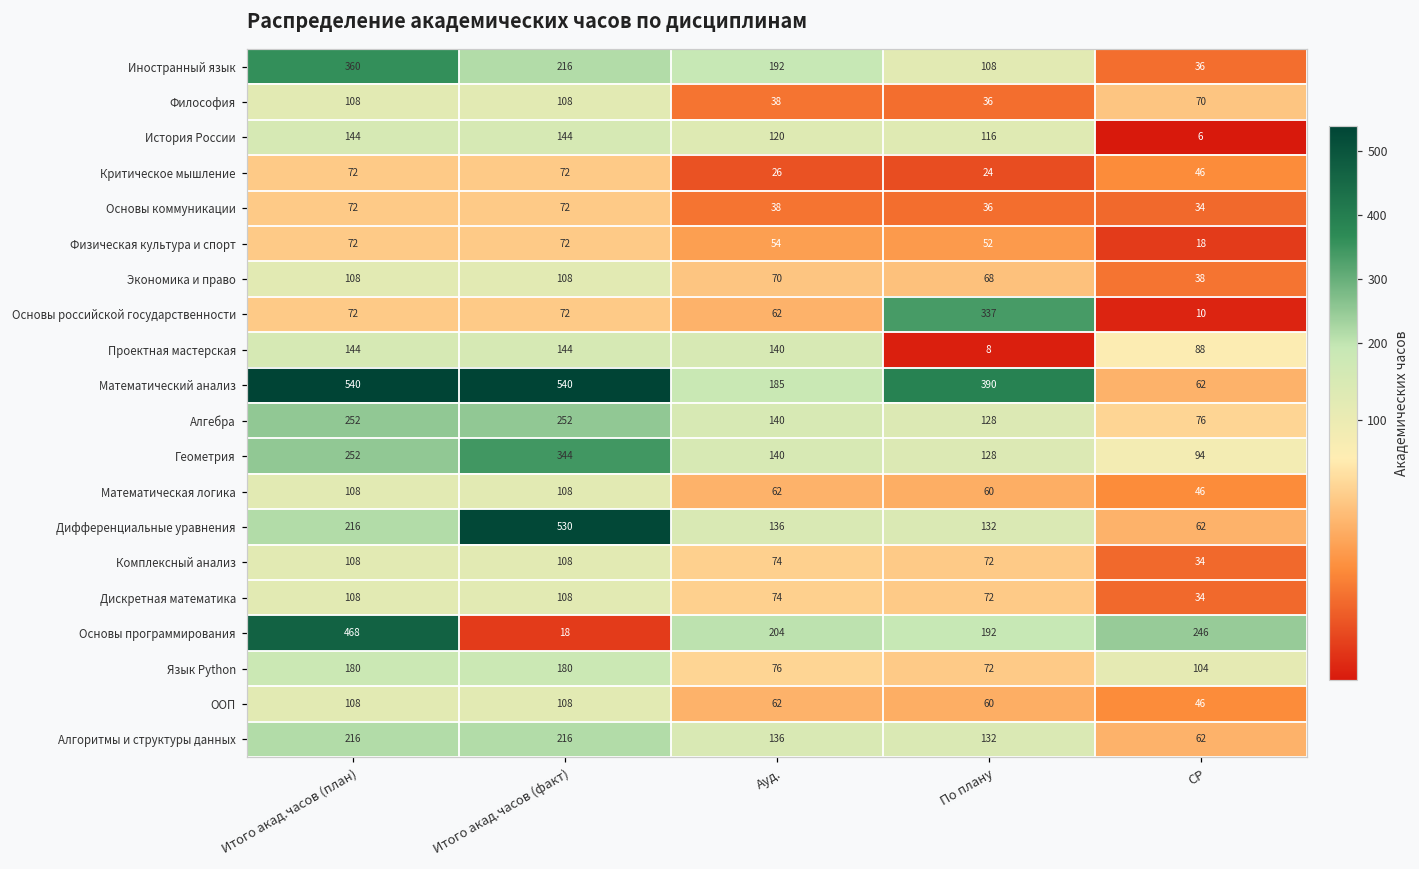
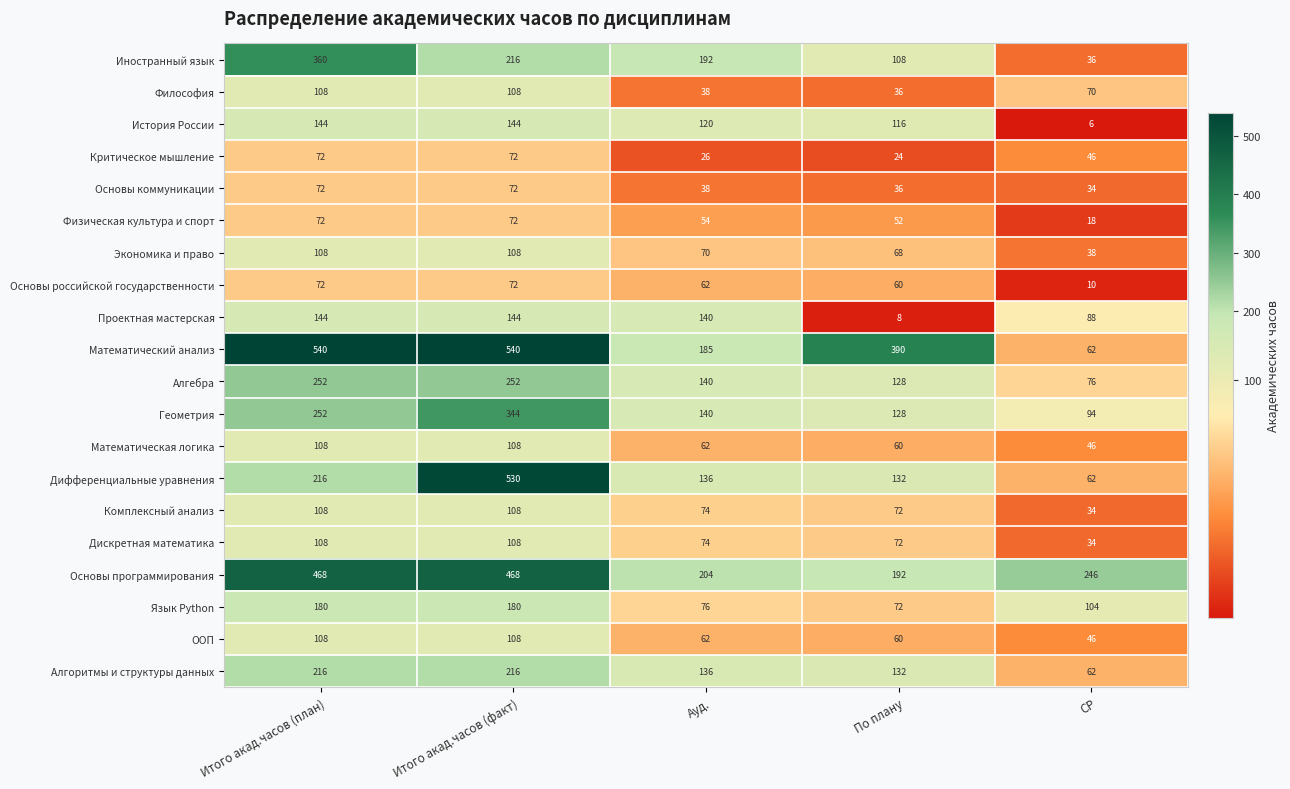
  {
    "Иностранный язык": {
      "Итого акад.часов (план)": 360,
      "Итого акад.часов (факт)": 216,
      "Ауд.": 192,
      "По плану": 108,
      "СР": 36
    },
    "Философия": {
      "Итого акад.часов (план)": 108,
      "Итого акад.часов (факт)": 108,
      "Ауд.": 38,
      "По плану": 36,
      "СР": 70
    },
    "История России": {
      "Итого акад.часов (план)": 144,
      "Итого акад.часов (факт)": 144,
      "Ауд.": 120,
      "По плану": 116,
      "СР": 6
    },
    "Критическое мышление": {
      "Итого акад.часов (план)": 72,
      "Итого акад.часов (факт)": 72,
      "Ауд.": 26,
      "По плану": 24,
      "СР": 46
    },
    "Основы коммуникации": {
      "Итого акад.часов (план)": 72,
      "Итого акад.часов (факт)": 72,
      "Ауд.": 38,
      "По плану": 36,
      "СР": 34
    },
    "Физическая культура и спорт": {
      "Итого акад.часов (план)": 72,
      "Итого акад.часов (факт)": 72,
      "Ауд.": 54,
      "По плану": 52,
      "СР": 18
    },
    "Экономика и право": {
      "Итого акад.часов (план)": 108,
      "Итого акад.часов (факт)": 108,
      "Ауд.": 70,
      "По плану": 68,
      "СР": 38
    },
    "Основы российской государственности": {
      "Итого акад.часов (план)": 72,
      "Итого акад.часов (факт)": 72,
      "Ауд.": 62,
-     "По плану": 337,
+     "По плану": 60,
      "СР": 10
    },
    "Проектная мастерская": {
      "Итого акад.часов (план)": 144,
      "Итого акад.часов (факт)": 144,
      "Ауд.": 140,
      "По плану": 8,
      "СР": 88
    },
    "Математический анализ": {
      "Итого акад.часов (план)": 540,
      "Итого акад.часов (факт)": 540,
      "Ауд.": 185,
      "По плану": 390,
      "СР": 62
    },
    "Алгебра": {
      "Итого акад.часов (план)": 252,
      "Итого акад.часов (факт)": 252,
      "Ауд.": 140,
      "По плану": 128,
      "СР": 76
    },
    "Геометрия": {
      "Итого акад.часов (план)": 252,
      "Итого акад.часов (факт)": 344,
      "Ауд.": 140,
      "По плану": 128,
      "СР": 94
    },
    "Математическая логика": {
      "Итого акад.часов (план)": 108,
      "Итого акад.часов (факт)": 108,
      "Ауд.": 62,
      "По плану": 60,
      "СР": 46
    },
    "Дифференциальные уравнения": {
      "Итого акад.часов (план)": 216,
      "Итого акад.часов (факт)": 530,
      "Ауд.": 136,
      "По плану": 132,
      "СР": 62
    },
    "Комплексный анализ": {
      "Итого акад.часов (план)": 108,
      "Итого акад.часов (факт)": 108,
      "Ауд.": 74,
      "По плану": 72,
      "СР": 34
    },
    "Дискретная математика": {
      "Итого акад.часов (план)": 108,
      "Итого акад.часов (факт)": 108,
      "Ауд.": 74,
      "По плану": 72,
      "СР": 34
    },
    "Основы программирования": {
      "Итого акад.часов (план)": 468,
-     "Итого акад.часов (факт)": 18,
+     "Итого акад.часов (факт)": 468,
      "Ауд.": 204,
      "По плану": 192,
      "СР": 246
    },
    "Язык Python": {
      "Итого акад.часов (план)": 180,
      "Итого акад.часов (факт)": 180,
      "Ауд.": 76,
      "По плану": 72,
      "СР": 104
    },
    "ООП": {
      "Итого акад.часов (план)": 108,
      "Итого акад.часов (факт)": 108,
      "Ауд.": 62,
      "По плану": 60,
      "СР": 46
    },
    "Алгоритмы и структуры данных": {
      "Итого акад.часов (план)": 216,
      "Итого акад.часов (факт)": 216,
      "Ауд.": 136,
      "По плану": 132,
      "СР": 62
    }
  }
